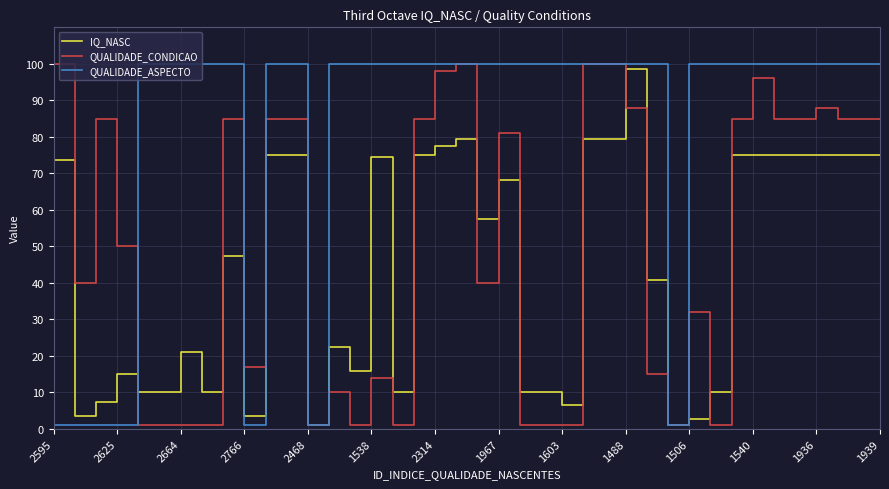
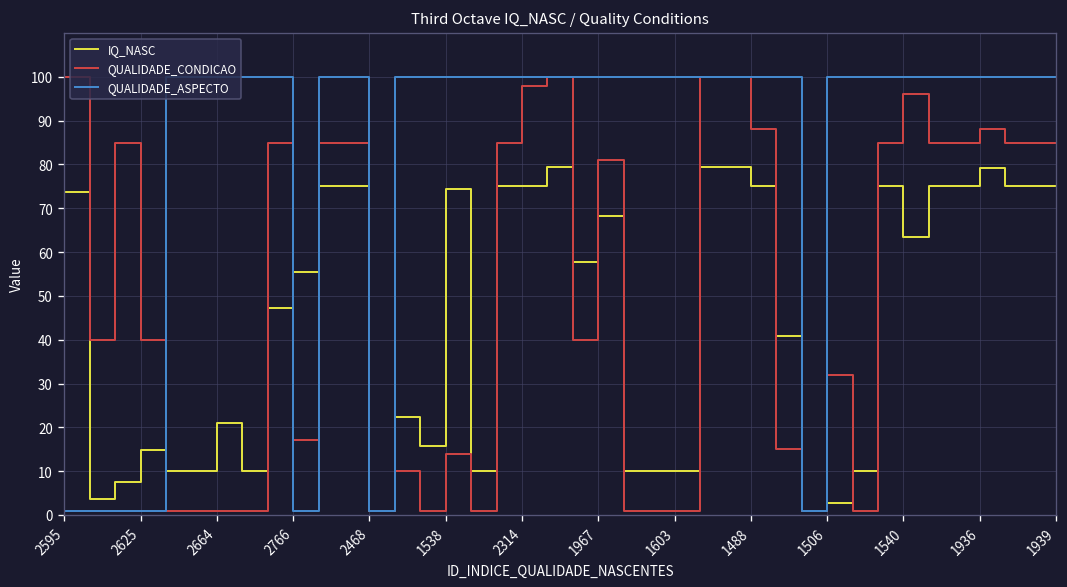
  {
    "IQ_NASC": {
      "2595": 74,
      "2625": 15,
      "2664": 21,
-     "2766": 4,
+     "2766": 56,
      "1538": 74,
-     "2314": 78,
+     "2314": 75,
      "1967": 68,
-     "1603": 7,
-     "1488": 99,
+     "1603": 10,
+     "1488": 75,
      "1506": 3,
-     "1540": 75,
-     "1936": 75,
+     "1540": 63,
+     "1936": 79,
      "1939": 75
    },
    "QUALIDADE_CONDICAO": {
      "2595": 100,
-     "2625": 50,
+     "2625": 40,
      "2664": 1,
      "2766": 17,
      "1538": 14,
      "2314": 98,
      "1967": 81,
      "1603": 1,
      "1488": 88,
      "1506": 32,
      "1540": 96,
      "1936": 88,
      "1939": 85
    },
    "QUALIDADE_ASPECTO": {
      "2595": 1,
      "2625": 1,
      "2766": 1,
      "1538": 100,
      "2314": 100,
      "1967": 100,
      "1603": 100,
      "1488": 100,
      "1506": 100,
      "1540": 100,
      "1936": 100,
      "1939": 100
    }
  }
